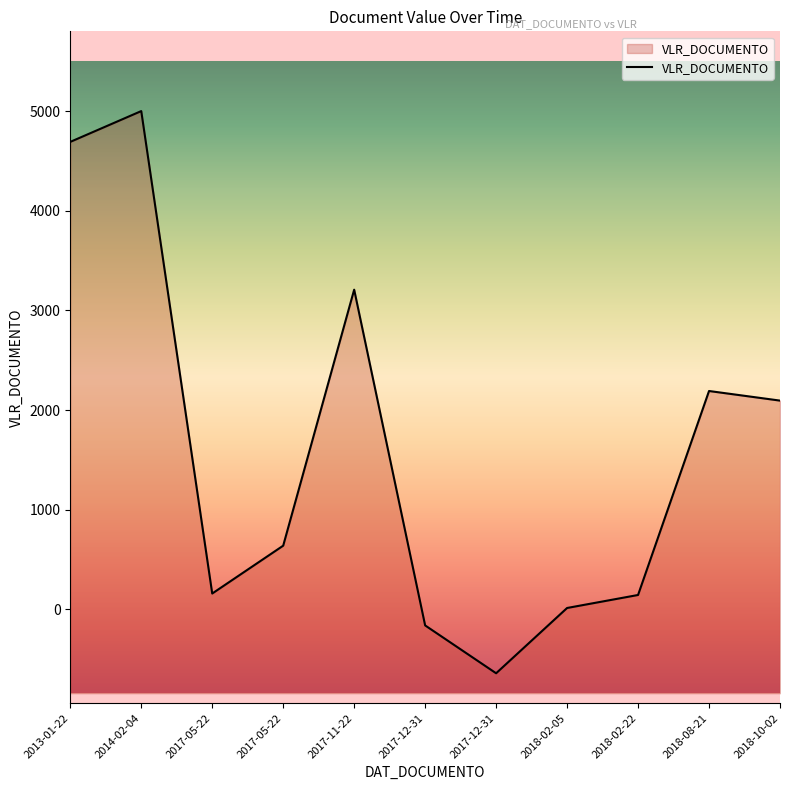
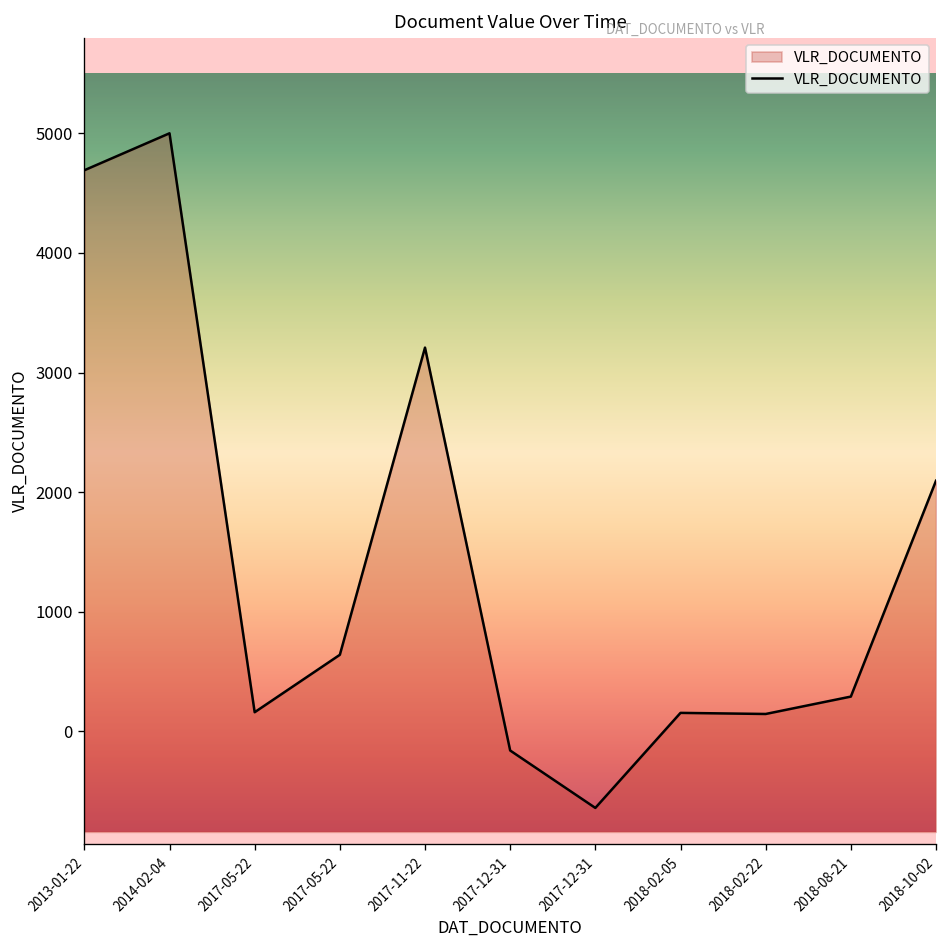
  {
    "2013-01-22": 4700,
    "2014-02-04": 5000,
    "2017-11-22": 3200,
-   "2018-02-05": 0,
+   "2018-02-05": 200,
    "2018-02-22": 100,
-   "2018-08-21": 2200,
+   "2018-08-21": 300,
    "2018-10-02": 2100
  }
